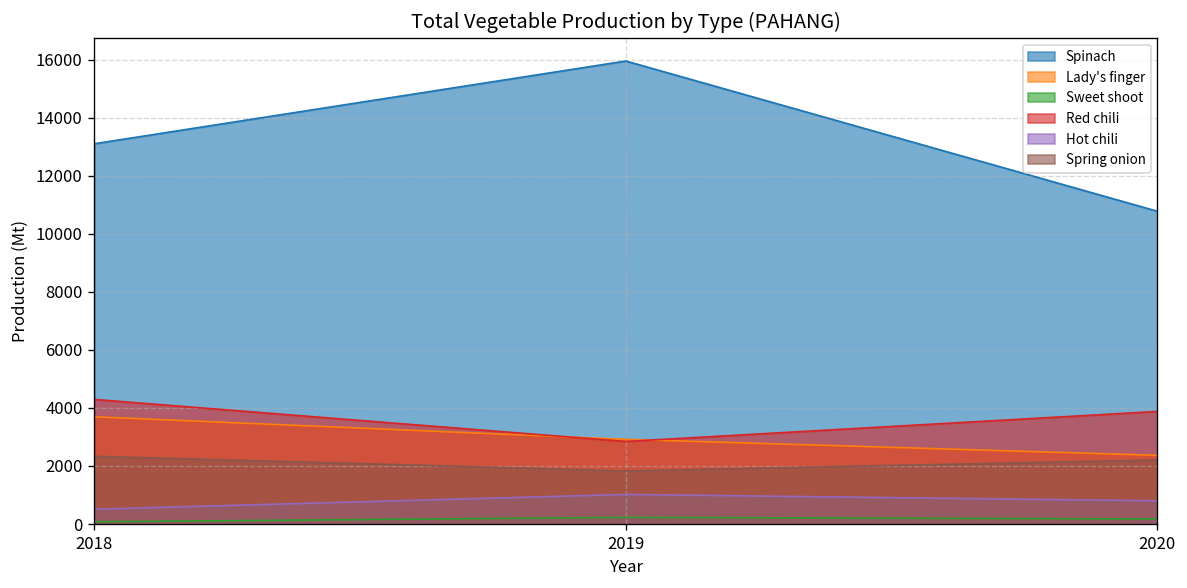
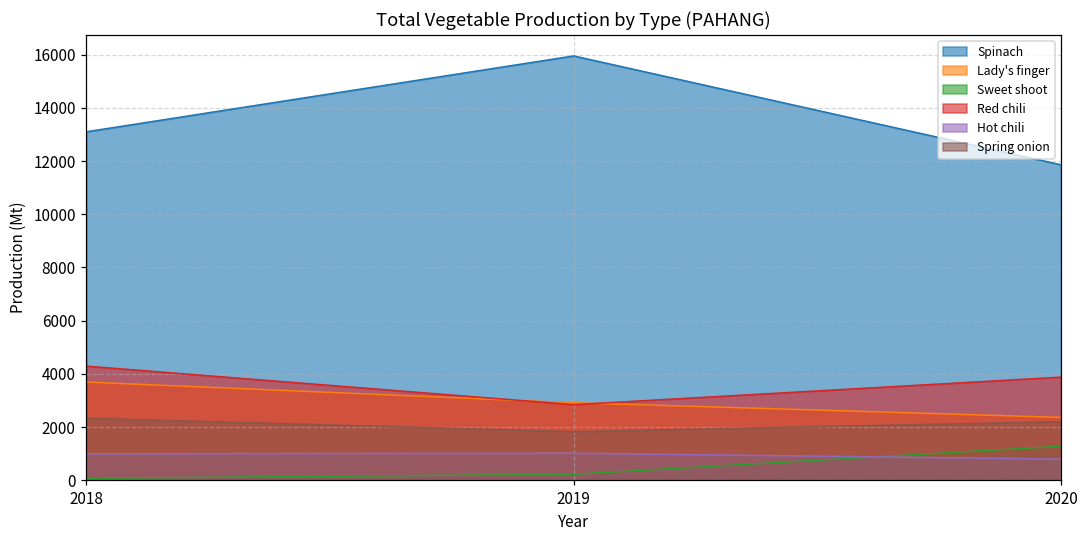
  {
    "Spinach": {
      "2018": 13100,
      "2019": 15900,
-     "2020": 10800
+     "2020": 11900
    },
    "Lady's finger": {
      "2018": 3700,
      "2020": 2400
    },
    "Sweet shoot": {
      "2018": 100,
      "2019": 200,
-     "2020": 200
+     "2020": 1300
    },
    "Red chili": {
      "2018": 4300,
      "2020": 3900
    },
    "Hot chili": {
-     "2018": 500,
+     "2018": 1000,
      "2019": 1000,
      "2020": 800
    },
    "Spring onion": {
      "2018": 2300,
      "2019": 1800,
      "2020": 2200
    }
  }
